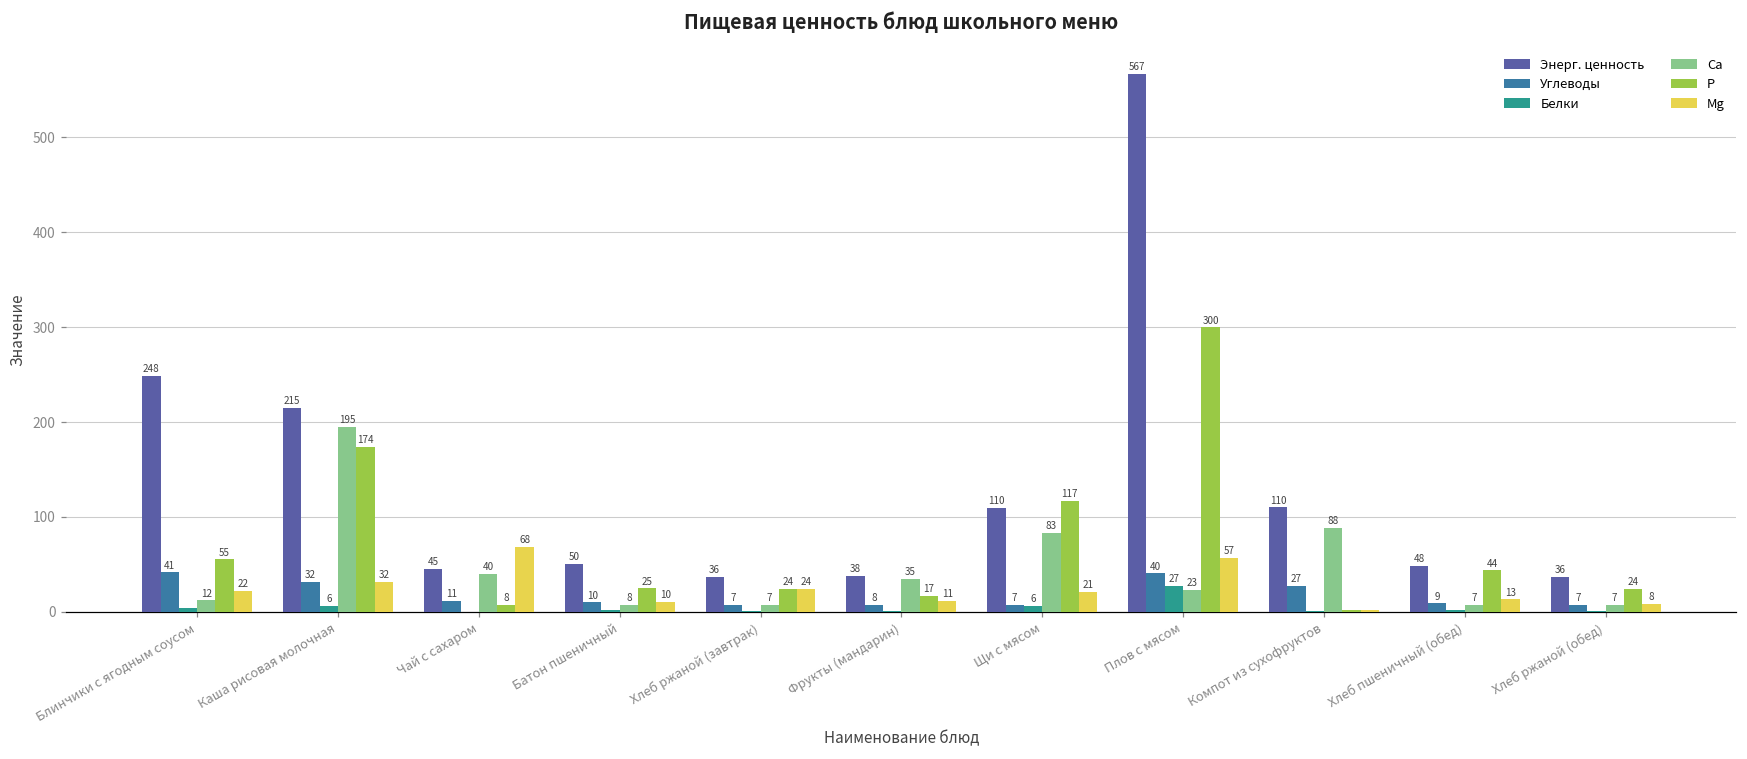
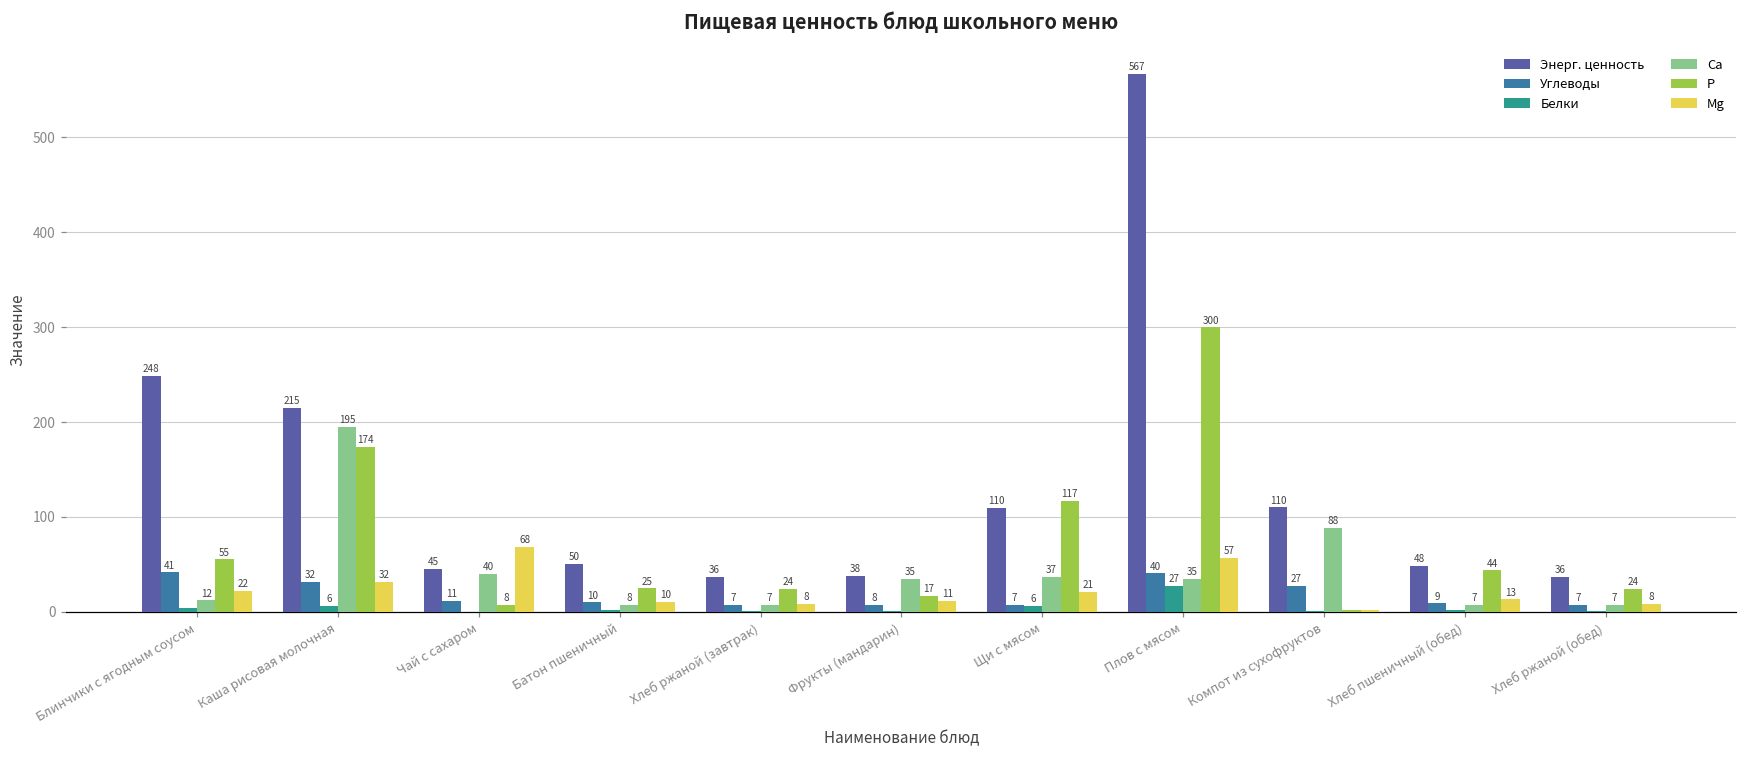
  {
    "Ca": {
      "Блинчики с ягодным соусом": 12,
      "Каша рисовая молочная": 195,
      "Чай с сахаром": 40,
      "Батон пшеничный": 8,
      "Хлеб ржаной (завтрак)": 7,
      "Фрукты (мандарин)": 35,
-     "Щи с мясом": 83,
-     "Плов с мясом": 23,
+     "Щи с мясом": 37,
+     "Плов с мясом": 35,
      "Компот из сухофруктов": 88,
      "Хлеб пшеничный (обед)": 7,
      "Хлеб ржаной (обед)": 7
    },
    "P": {
      "Блинчики с ягодным соусом": 55,
      "Каша рисовая молочная": 174,
      "Чай с сахаром": 8,
      "Батон пшеничный": 25,
      "Хлеб ржаной (завтрак)": 24,
      "Фрукты (мандарин)": 17,
      "Щи с мясом": 117,
      "Плов с мясом": 300,
      "Хлеб пшеничный (обед)": 44,
      "Хлеб ржаной (обед)": 24
    },
    "Mg": {
      "Блинчики с ягодным соусом": 22,
      "Каша рисовая молочная": 32,
      "Чай с сахаром": 68,
      "Батон пшеничный": 10,
-     "Хлеб ржаной (завтрак)": 24,
+     "Хлеб ржаной (завтрак)": 8,
      "Фрукты (мандарин)": 11,
      "Щи с мясом": 21,
      "Плов с мясом": 57,
      "Хлеб пшеничный (обед)": 13,
      "Хлеб ржаной (обед)": 8
    }
  }
